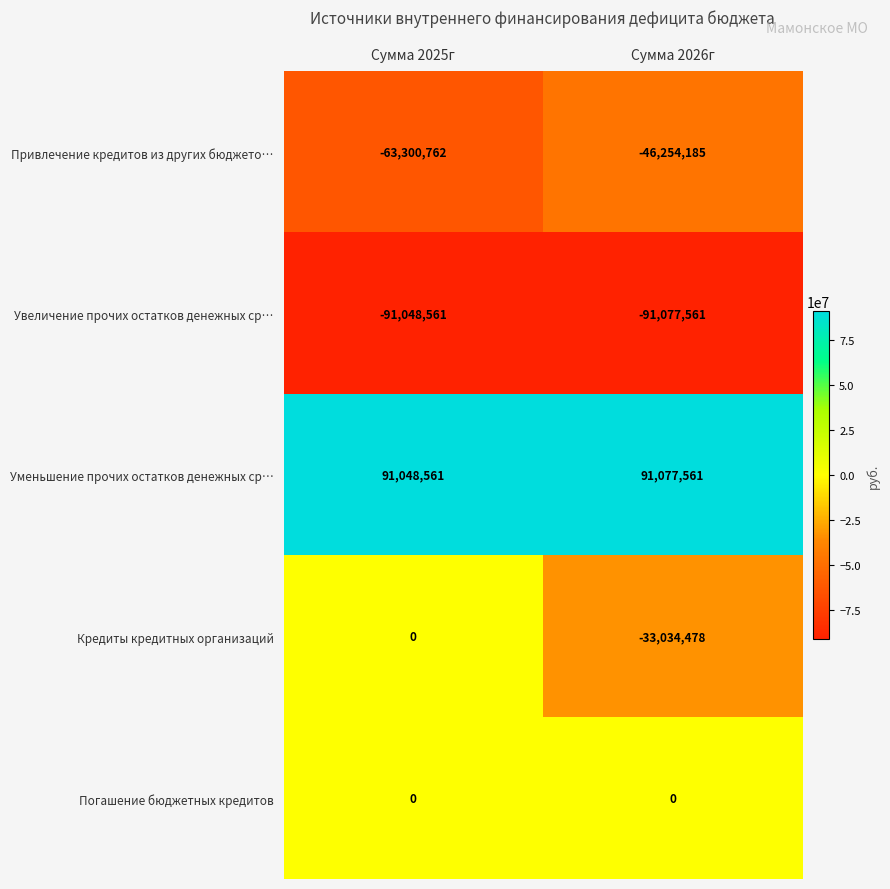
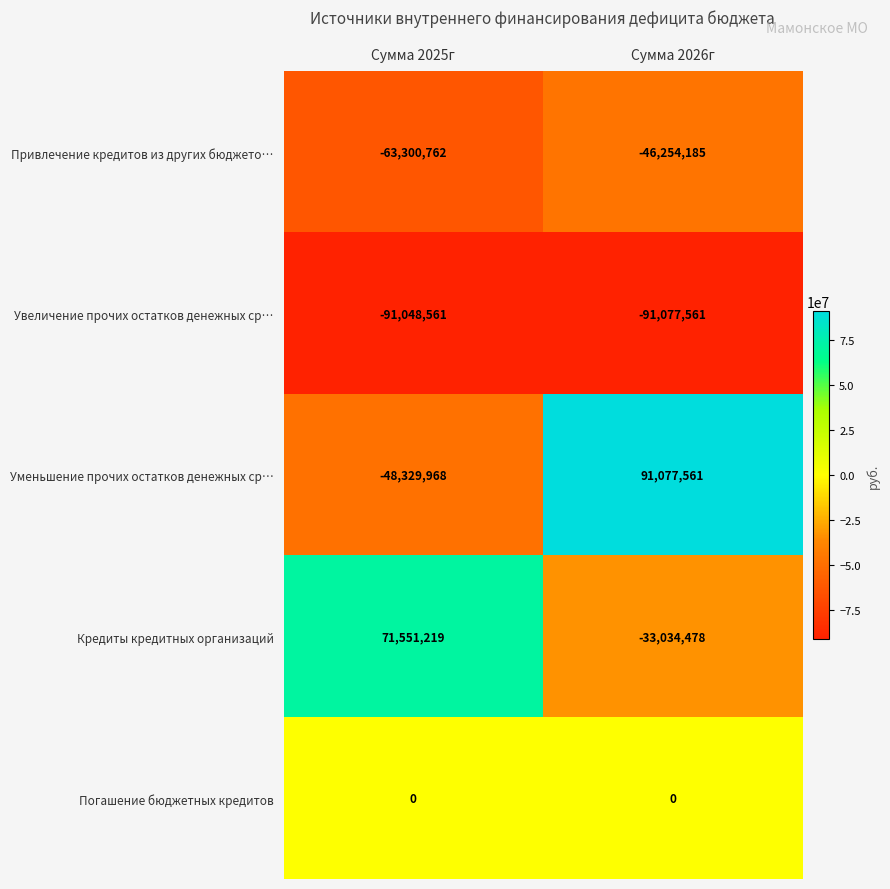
  {
    "Привлечение кредитов из других бюджето…": {
      "Сумма 2025г": "-63,300,762",
      "Сумма 2026г": "-46,254,185"
    },
    "Увеличение прочих остатков денежных ср…": {
      "Сумма 2025г": "-91,048,561",
      "Сумма 2026г": "-91,077,561"
    },
    "Уменьшение прочих остатков денежных ср…": {
-     "Сумма 2025г": "91,048,561",
+     "Сумма 2025г": "-48,329,968",
      "Сумма 2026г": "91,077,561"
    },
    "Кредиты кредитных организаций": {
-     "Сумма 2025г": "0",
+     "Сумма 2025г": "71,551,219",
      "Сумма 2026г": "-33,034,478"
    },
    "Погашение бюджетных кредитов": {
      "Сумма 2025г": "0",
      "Сумма 2026г": "0"
    }
  }
